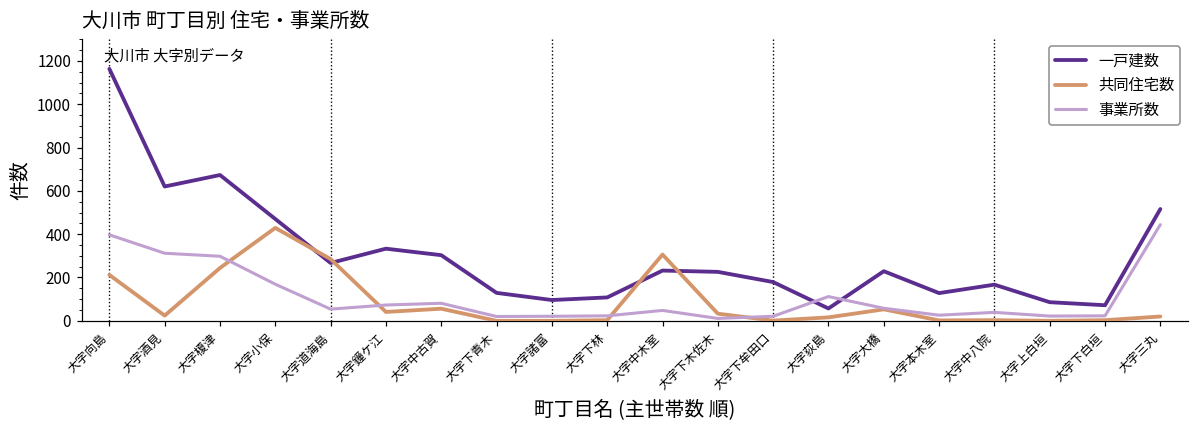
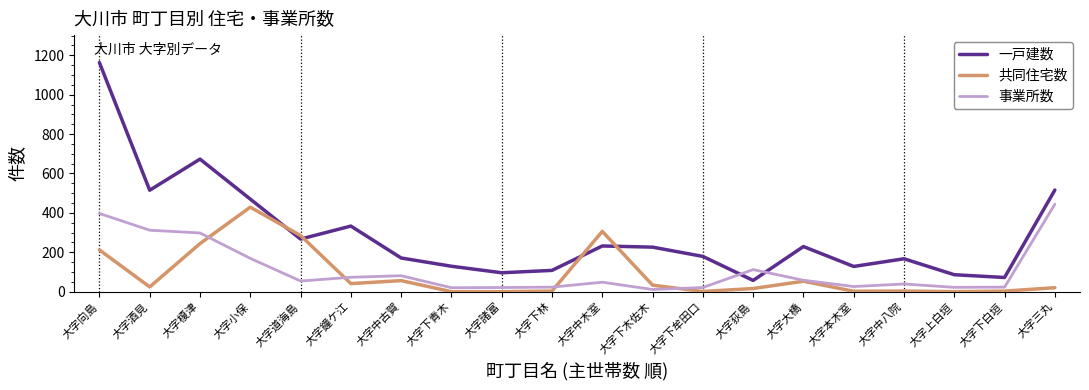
  {
    "一戸建数": {
      "大字向島": 1160,
-     "大字酒見": 620,
+     "大字酒見": 520,
      "大字榎津": 670,
      "大字小保": 470,
      "大字道海島": 270,
      "大字鐘ケ江": 330,
-     "大字中古賀": 300,
+     "大字中古賀": 170,
      "大字下青木": 130,
      "大字諸富": 100,
      "大字下林": 110,
      "大字中木室": 230,
      "大字下木佐木": 230,
      "大字下牟田口": 180,
      "大字荻島": 60,
      "大字大橋": 230,
      "大字本木室": 130,
      "大字中八院": 170,
      "大字上白垣": 90,
      "大字下白垣": 70,
      "大字三丸": 520
    },
    "共同住宅数": {
      "大字向島": 210,
      "大字酒見": 20,
      "大字榎津": 240,
      "大字小保": 430,
      "大字道海島": 290,
      "大字鐘ケ江": 40,
      "大字中古賀": 60,
      "大字下青木": 0,
      "大字諸富": 0,
      "大字下林": 0,
      "大字中木室": 310,
      "大字下木佐木": 30,
      "大字下牟田口": 0,
      "大字荻島": 20,
      "大字本木室": 0,
      "大字中八院": 0,
      "大字上白垣": 0,
      "大字下白垣": 0,
      "大字三丸": 20
    },
    "事業所数": {
      "大字向島": 400,
      "大字酒見": 310,
      "大字榎津": 300,
      "大字小保": 170,
      "大字道海島": 50,
      "大字鐘ケ江": 70,
      "大字中古賀": 80,
      "大字下青木": 20,
      "大字諸富": 20,
      "大字下林": 20,
      "大字中木室": 50,
      "大字下木佐木": 10,
      "大字下牟田口": 20,
      "大字荻島": 110,
      "大字本木室": 30,
      "大字中八院": 40,
      "大字上白垣": 20,
      "大字下白垣": 20,
      "大字三丸": 440
    }
  }
